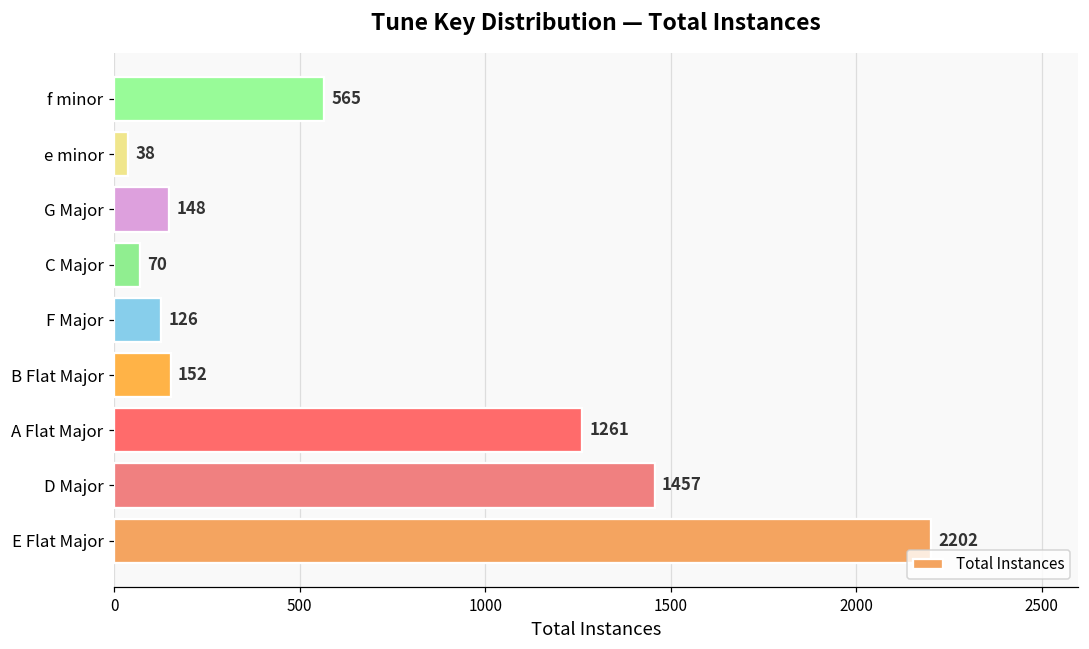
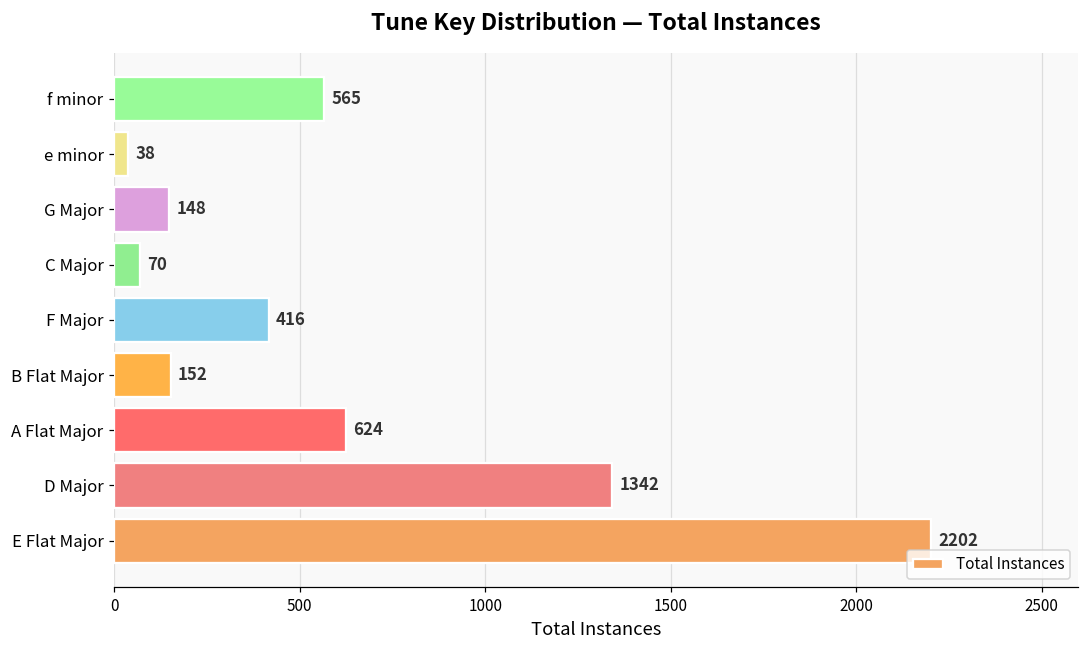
  {
    "f minor": 565,
    "e minor": 38,
    "G Major": 148,
    "C Major": 70,
-   "F Major": 126,
+   "F Major": 416,
    "B Flat Major": 152,
-   "A Flat Major": 1261,
-   "D Major": 1457,
+   "A Flat Major": 624,
+   "D Major": 1342,
    "E Flat Major": 2202
  }
